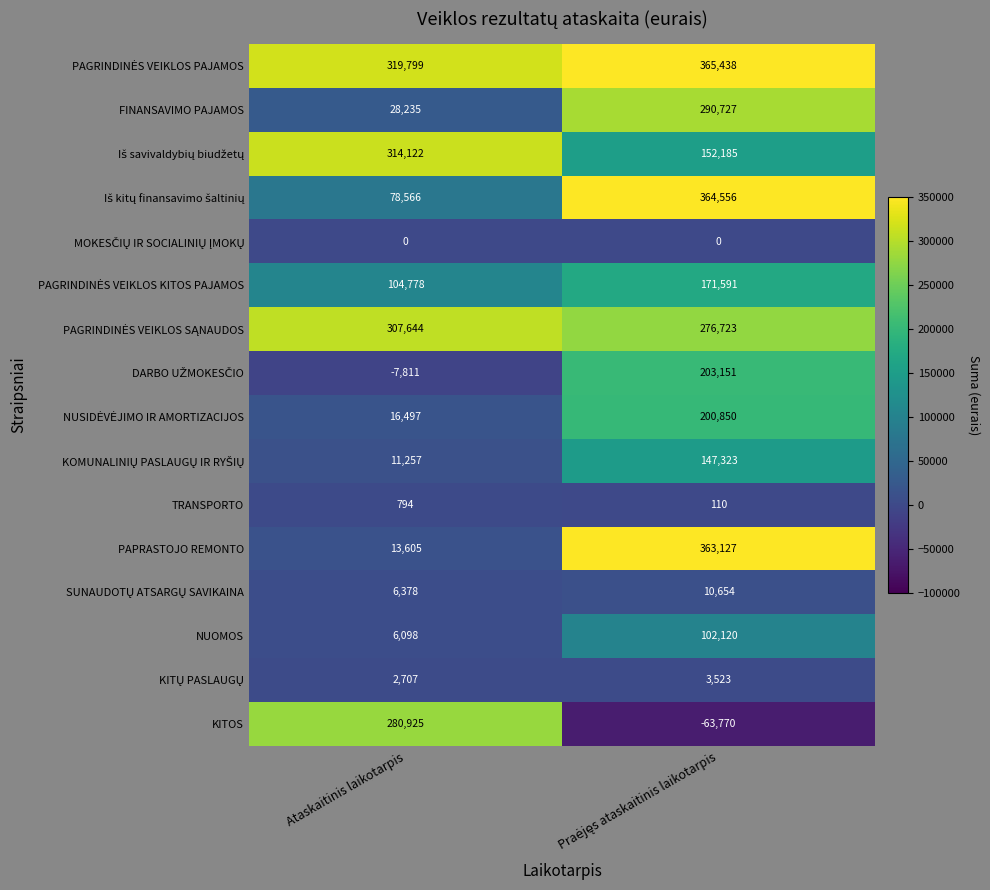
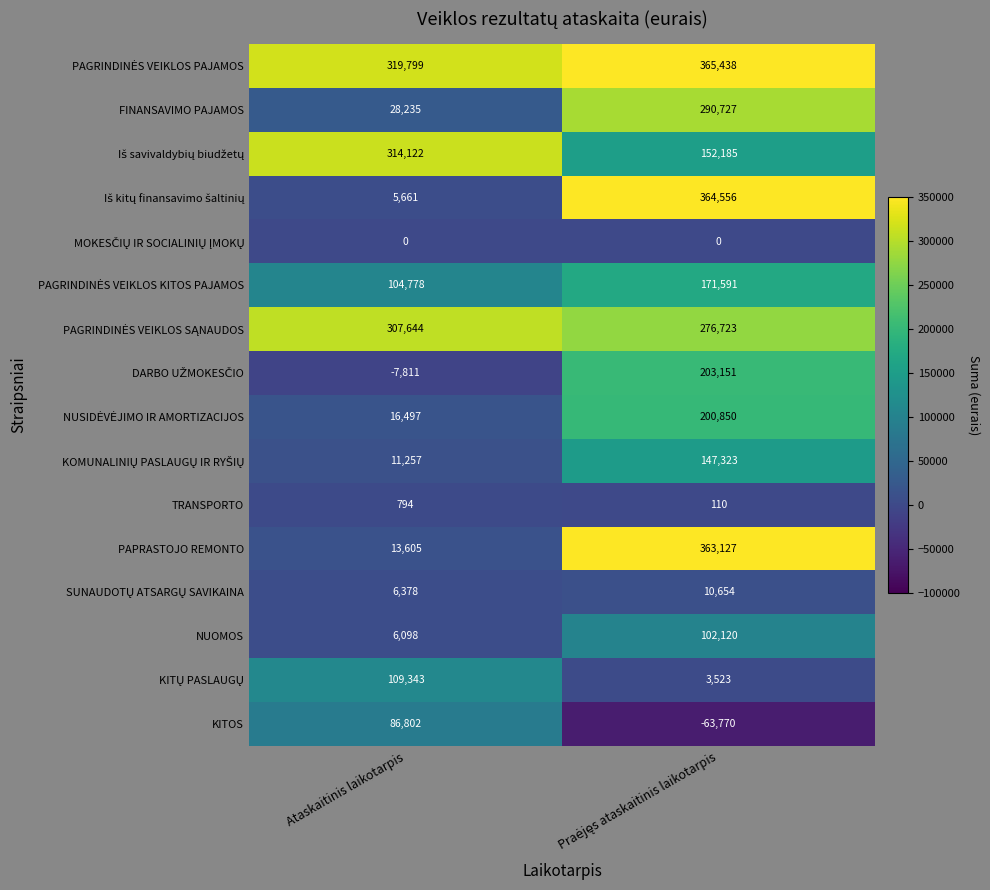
  {
    "PAGRINDINĖS VEIKLOS PAJAMOS": {
      "Ataskaitinis laikotarpis": "319,799",
      "Praėjęs ataskaitinis laikotarpis": "365,438"
    },
    "FINANSAVIMO PAJAMOS": {
      "Ataskaitinis laikotarpis": "28,235",
      "Praėjęs ataskaitinis laikotarpis": "290,727"
    },
    "Iš savivaldybių biudžetų": {
      "Ataskaitinis laikotarpis": "314,122",
      "Praėjęs ataskaitinis laikotarpis": "152,185"
    },
    "Iš kitų finansavimo šaltinių": {
-     "Ataskaitinis laikotarpis": "78,566",
+     "Ataskaitinis laikotarpis": "5,661",
      "Praėjęs ataskaitinis laikotarpis": "364,556"
    },
    "MOKESČIŲ IR SOCIALINIŲ ĮMOKŲ": {
      "Ataskaitinis laikotarpis": "0",
      "Praėjęs ataskaitinis laikotarpis": "0"
    },
    "PAGRINDINĖS VEIKLOS KITOS PAJAMOS": {
      "Ataskaitinis laikotarpis": "104,778",
      "Praėjęs ataskaitinis laikotarpis": "171,591"
    },
    "PAGRINDINĖS VEIKLOS SĄNAUDOS": {
      "Ataskaitinis laikotarpis": "307,644",
      "Praėjęs ataskaitinis laikotarpis": "276,723"
    },
    "DARBO UŽMOKESČIO": {
      "Ataskaitinis laikotarpis": "-7,811",
      "Praėjęs ataskaitinis laikotarpis": "203,151"
    },
    "NUSIDĖVĖJIMO IR AMORTIZACIJOS": {
      "Ataskaitinis laikotarpis": "16,497",
      "Praėjęs ataskaitinis laikotarpis": "200,850"
    },
    "KOMUNALINIŲ PASLAUGŲ IR RYŠIŲ": {
      "Ataskaitinis laikotarpis": "11,257",
      "Praėjęs ataskaitinis laikotarpis": "147,323"
    },
    "TRANSPORTO": {
      "Ataskaitinis laikotarpis": "794",
      "Praėjęs ataskaitinis laikotarpis": "110"
    },
    "PAPRASTOJO REMONTO": {
      "Ataskaitinis laikotarpis": "13,605",
      "Praėjęs ataskaitinis laikotarpis": "363,127"
    },
    "SUNAUDOTŲ ATSARGŲ SAVIKAINA": {
      "Ataskaitinis laikotarpis": "6,378",
      "Praėjęs ataskaitinis laikotarpis": "10,654"
    },
    "NUOMOS": {
      "Ataskaitinis laikotarpis": "6,098",
      "Praėjęs ataskaitinis laikotarpis": "102,120"
    },
    "KITŲ PASLAUGŲ": {
-     "Ataskaitinis laikotarpis": "2,707",
+     "Ataskaitinis laikotarpis": "109,343",
      "Praėjęs ataskaitinis laikotarpis": "3,523"
    },
    "KITOS": {
-     "Ataskaitinis laikotarpis": "280,925",
+     "Ataskaitinis laikotarpis": "86,802",
      "Praėjęs ataskaitinis laikotarpis": "-63,770"
    }
  }
